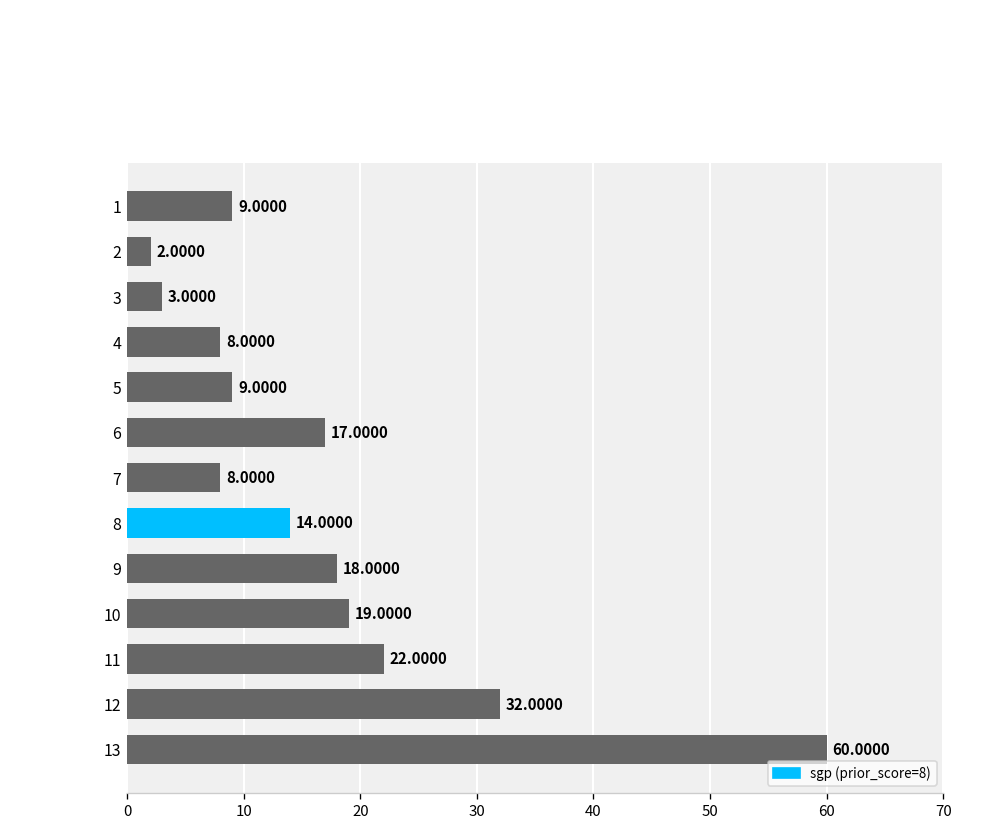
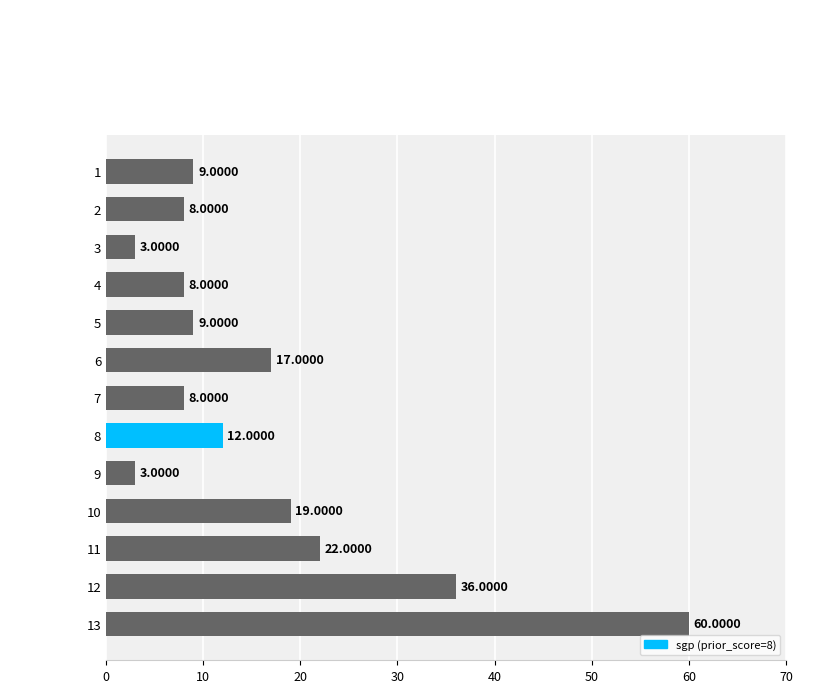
  {
    "1": 9.0000,
-   "2": 2.0000,
+   "2": 8.0000,
    "3": 3.0000,
    "4": 8.0000,
    "5": 9.0000,
    "6": 17.0000,
    "7": 8.0000,
-   "8": 14.0000,
-   "9": 18.0000,
+   "8": 12.0000,
+   "9": 3.0000,
    "10": 19.0000,
    "11": 22.0000,
-   "12": 32.0000,
+   "12": 36.0000,
    "13": 60.0000
  }
